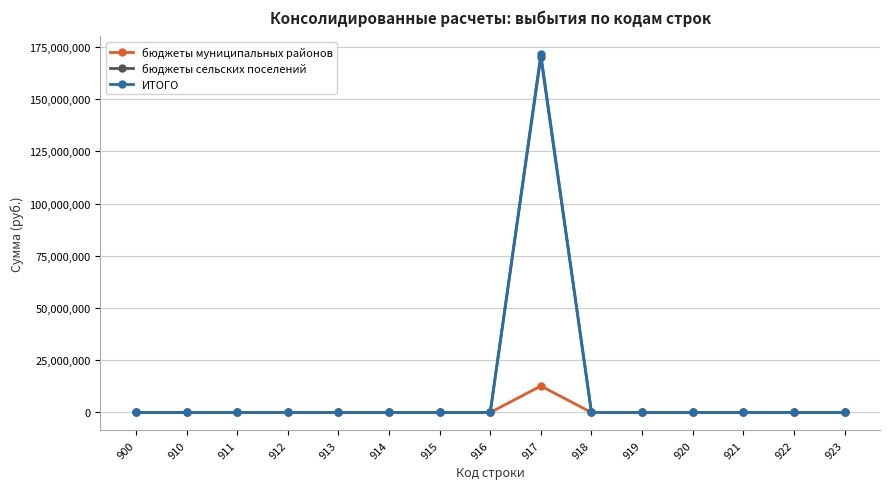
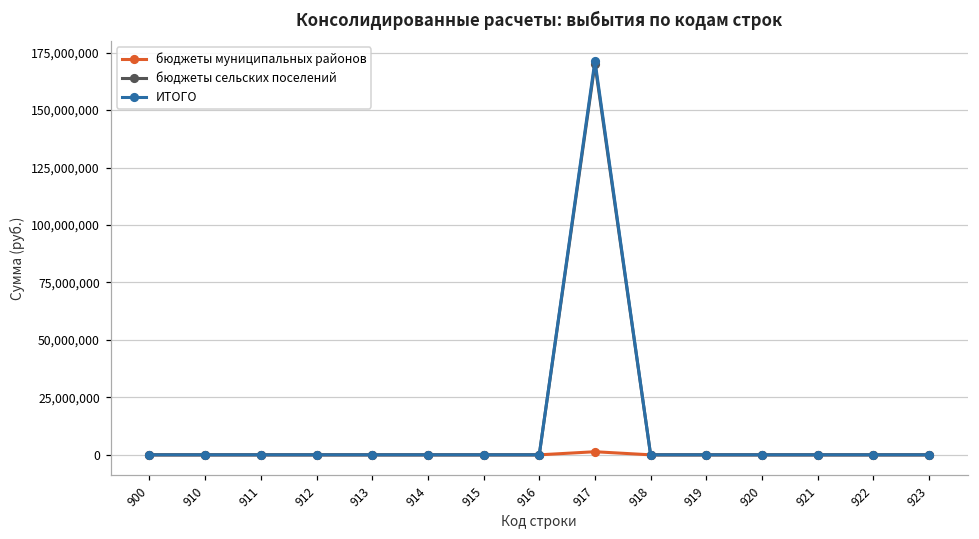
  {
    "бюджеты муниципальных районов": {
-     "917": "13,000,000"
+     "917": "1,000,000"
    },
    "бюджеты сельских поселений": {
      "917": "170,000,000"
    },
    "ИТОГО": {
      "917": "171,000,000"
    }
  }
